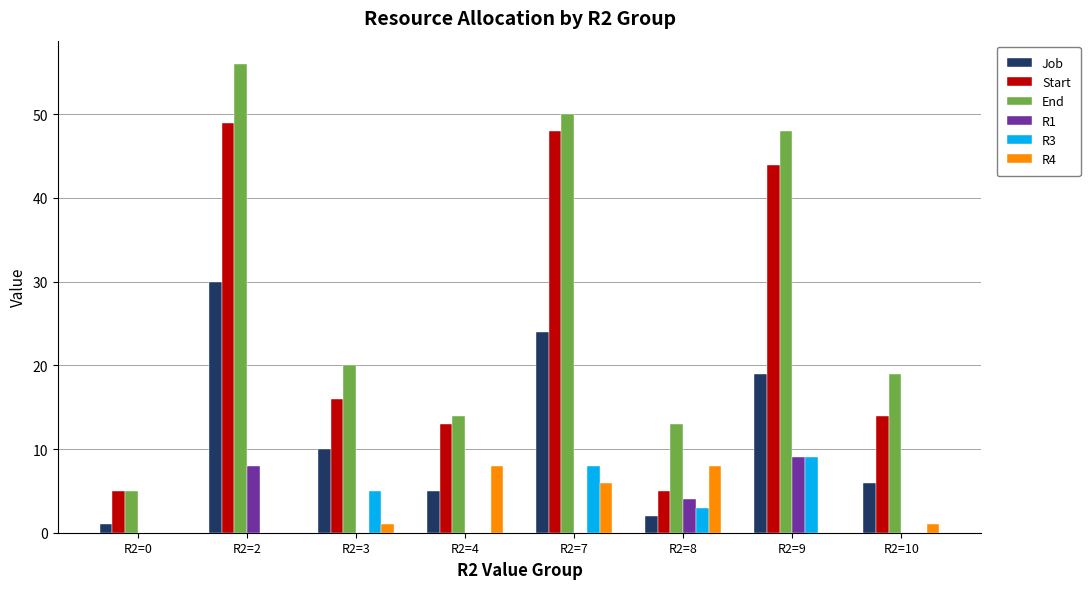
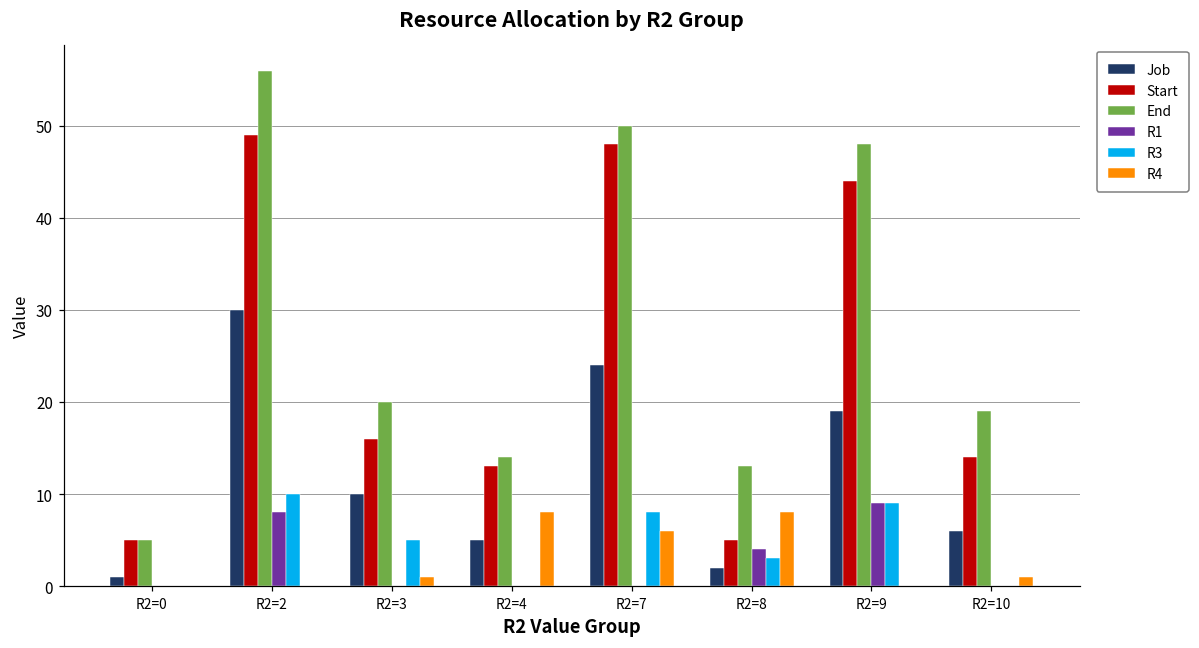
  {
    "Job": {
      "R2=0": 1,
      "R2=2": 30,
      "R2=3": 10,
      "R2=4": 5,
      "R2=7": 24,
      "R2=8": 2,
      "R2=9": 19,
      "R2=10": 6
    },
    "Start": {
      "R2=0": 5,
      "R2=2": 49,
      "R2=3": 16,
      "R2=4": 13,
      "R2=7": 48,
      "R2=8": 5,
      "R2=9": 44,
      "R2=10": 14
    },
    "End": {
      "R2=0": 5,
      "R2=2": 56,
      "R2=3": 20,
      "R2=4": 14,
      "R2=7": 50,
      "R2=8": 13,
      "R2=9": 48,
      "R2=10": 19
    },
    "R1": {
      "R2=0": 0,
      "R2=2": 8,
      "R2=3": 0,
      "R2=4": 0,
      "R2=7": 0,
      "R2=8": 4,
      "R2=9": 9,
      "R2=10": 0
    },
    "R3": {
      "R2=0": 0,
-     "R2=2": 0,
+     "R2=2": 10,
      "R2=3": 5,
      "R2=4": 0,
      "R2=7": 8,
      "R2=8": 3,
      "R2=9": 9,
      "R2=10": 0
    },
    "R4": {
      "R2=0": 0,
      "R2=2": 0,
      "R2=3": 1,
      "R2=4": 8,
      "R2=7": 6,
      "R2=8": 8,
      "R2=9": 0,
      "R2=10": 1
    }
  }
